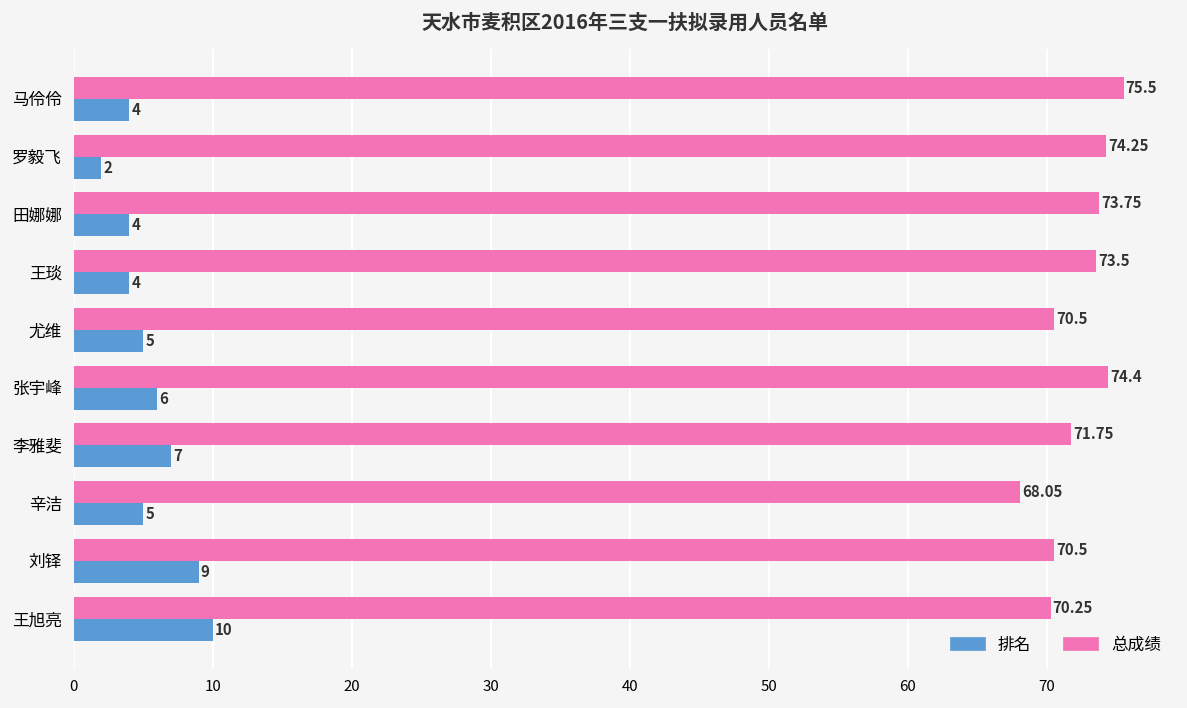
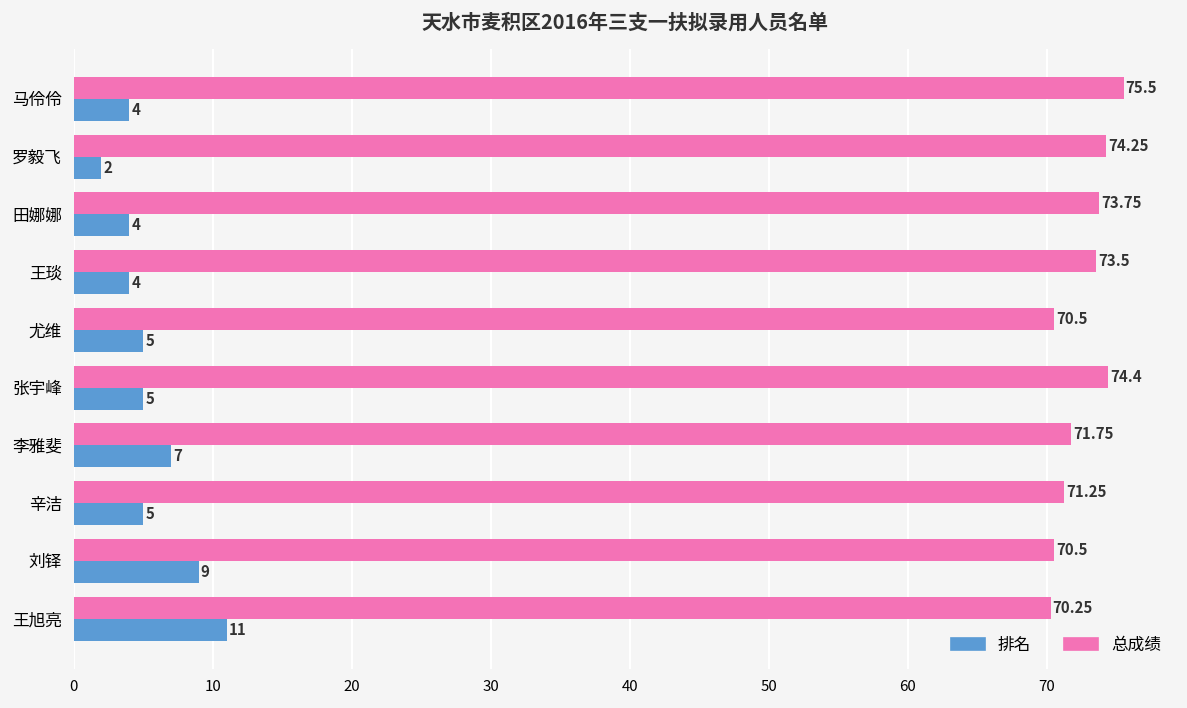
  {
    "排名": {
      "马伶伶": 4,
      "罗毅飞": 2,
      "田娜娜": 4,
      "王琰": 4,
      "尤维": 5,
-     "张宇峰": 6,
+     "张宇峰": 5,
      "李雅斐": 7,
      "辛洁": 5,
      "刘铎": 9,
-     "王旭亮": 10
+     "王旭亮": 11
    },
    "总成绩": {
      "马伶伶": 75.5,
      "罗毅飞": 74.25,
      "田娜娜": 73.75,
      "王琰": 73.5,
      "尤维": 70.5,
      "张宇峰": 74.4,
      "李雅斐": 71.75,
-     "辛洁": 68.05,
+     "辛洁": 71.25,
      "刘铎": 70.5,
      "王旭亮": 70.25
    }
  }
